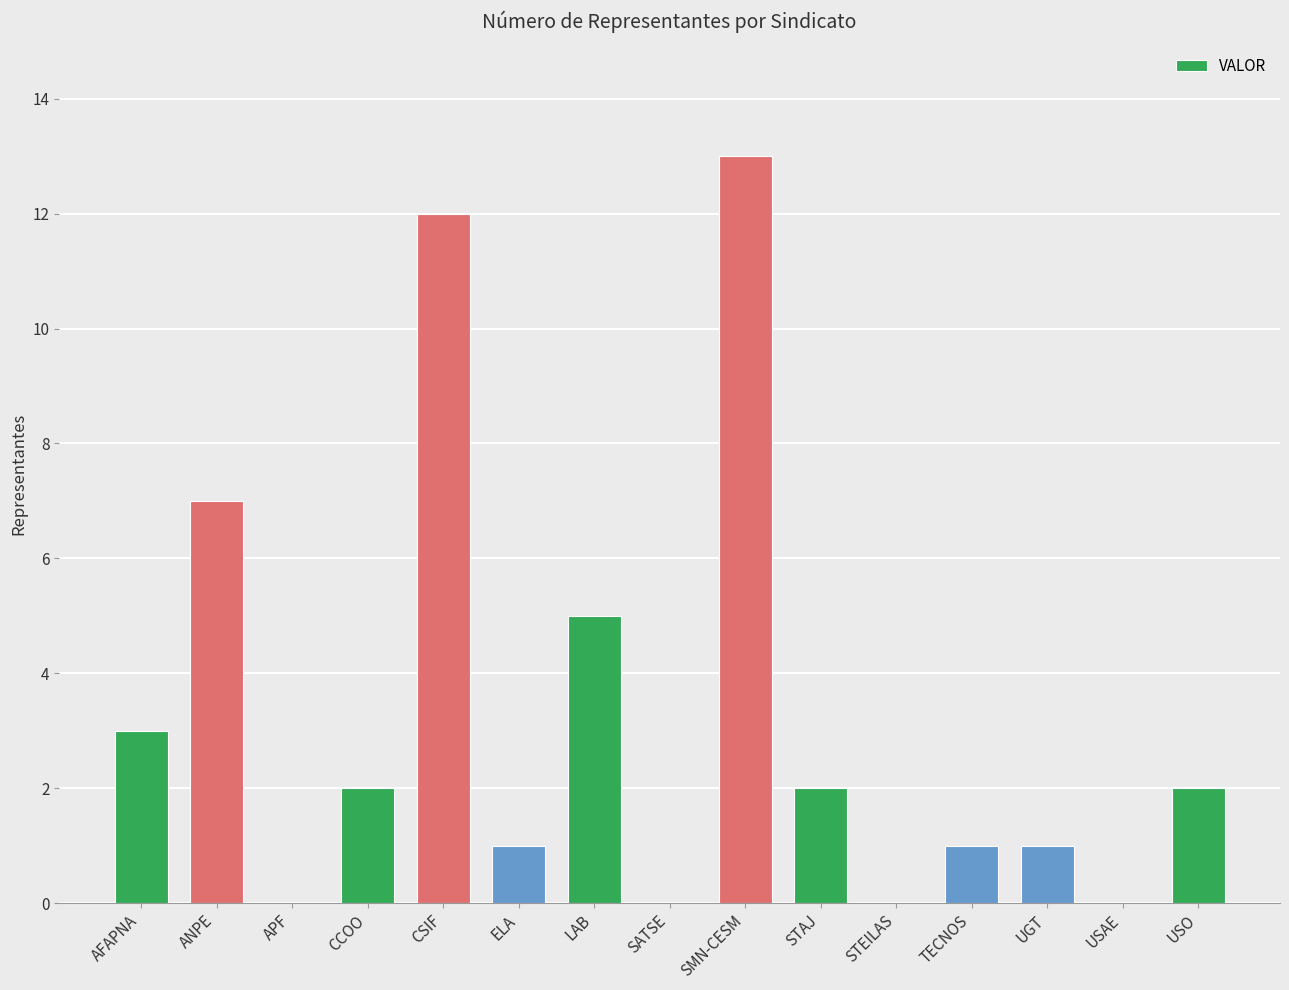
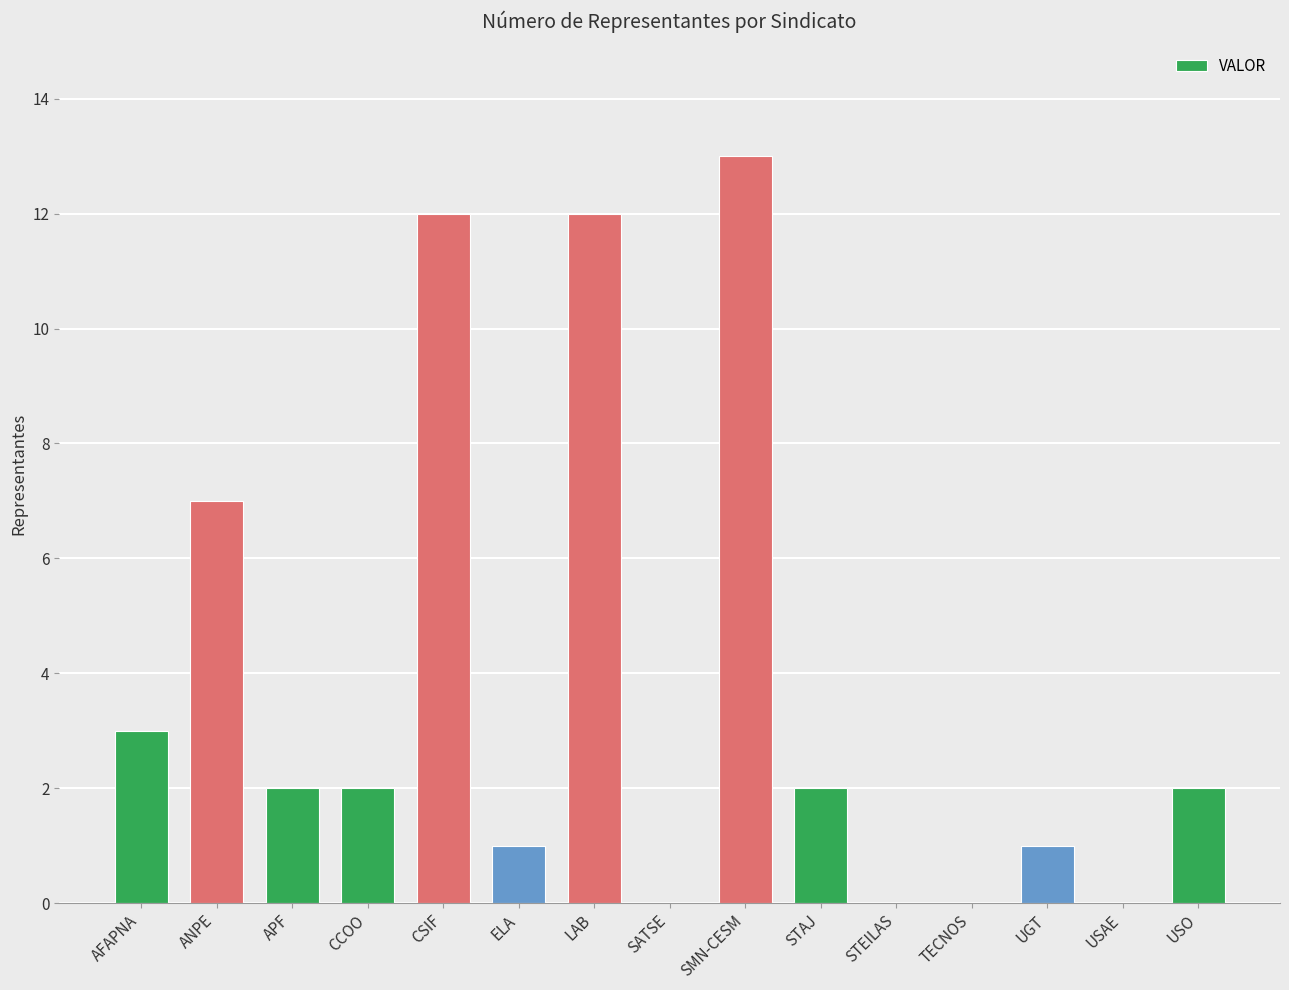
  {
    "AFAPNA": 3,
    "ANPE": 7,
-   "APF": 0,
+   "APF": 2,
    "CCOO": 2,
    "CSIF": 12,
    "ELA": 1,
-   "LAB": 5,
+   "LAB": 12,
    "SATSE": 0,
    "SMN-CESM": 13,
    "STAJ": 2,
    "STEILAS": 0,
-   "TECNOS": 1,
+   "TECNOS": 0,
    "UGT": 1,
    "USAE": 0,
    "USO": 2
  }
